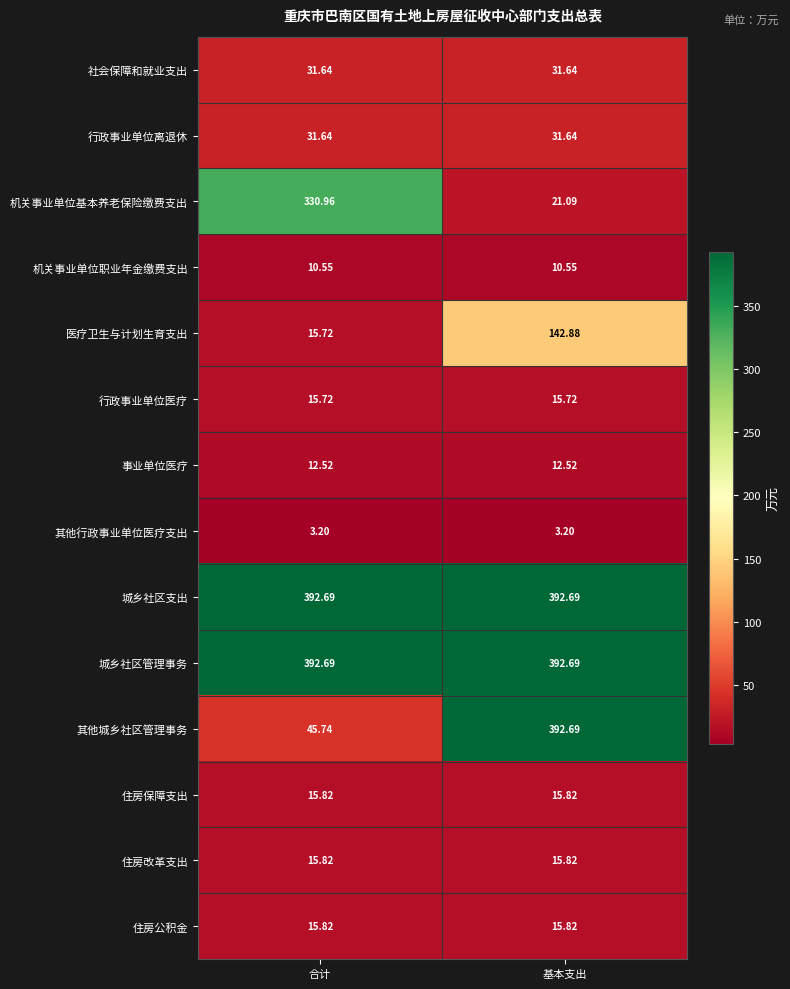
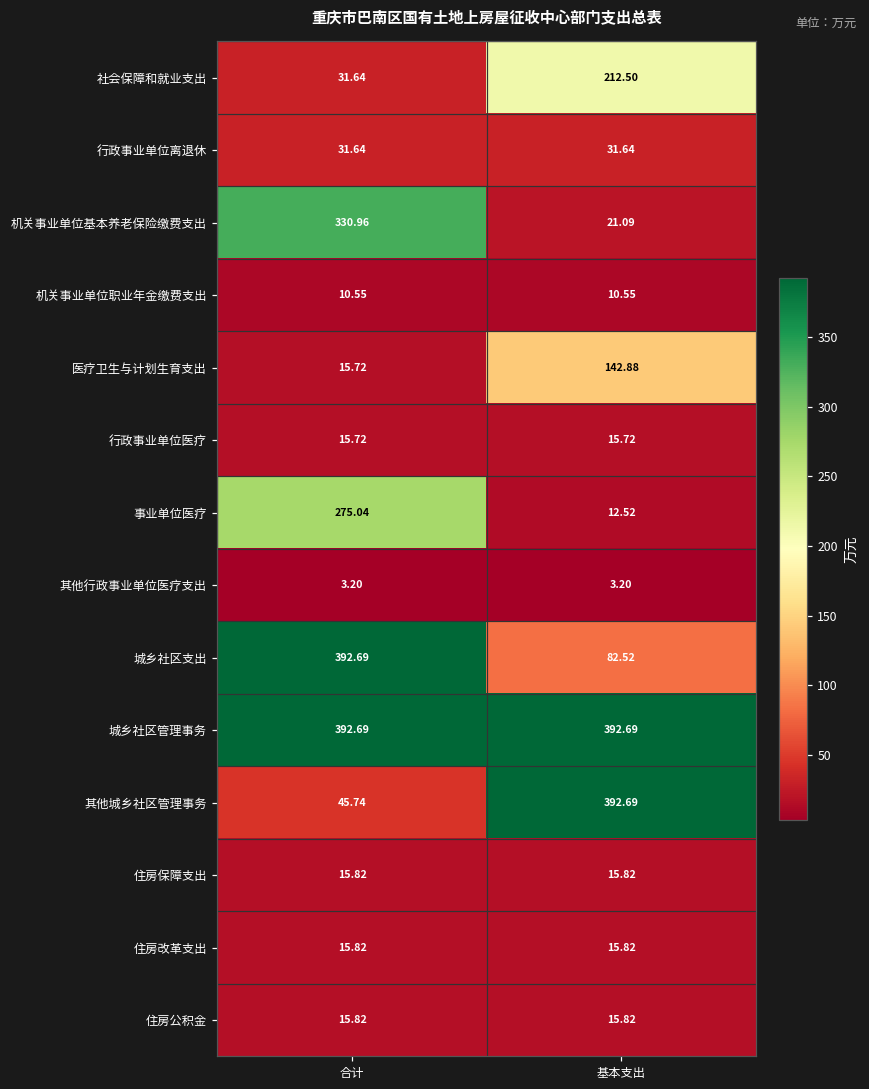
  {
    "社会保障和就业支出": {
      "合计": 31.64,
-     "基本支出": 31.64
+     "基本支出": 212.50
    },
    "行政事业单位离退休": {
      "合计": 31.64,
      "基本支出": 31.64
    },
    "机关事业单位基本养老保险缴费支出": {
      "合计": 330.96,
      "基本支出": 21.09
    },
    "机关事业单位职业年金缴费支出": {
      "合计": 10.55,
      "基本支出": 10.55
    },
    "医疗卫生与计划生育支出": {
      "合计": 15.72,
      "基本支出": 142.88
    },
    "行政事业单位医疗": {
      "合计": 15.72,
      "基本支出": 15.72
    },
    "事业单位医疗": {
-     "合计": 12.52,
+     "合计": 275.04,
      "基本支出": 12.52
    },
    "其他行政事业单位医疗支出": {
      "合计": 3.20,
      "基本支出": 3.20
    },
    "城乡社区支出": {
      "合计": 392.69,
-     "基本支出": 392.69
+     "基本支出": 82.52
    },
    "城乡社区管理事务": {
      "合计": 392.69,
      "基本支出": 392.69
    },
    "其他城乡社区管理事务": {
      "合计": 45.74,
      "基本支出": 392.69
    },
    "住房保障支出": {
      "合计": 15.82,
      "基本支出": 15.82
    },
    "住房改革支出": {
      "合计": 15.82,
      "基本支出": 15.82
    },
    "住房公积金": {
      "合计": 15.82,
      "基本支出": 15.82
    }
  }
